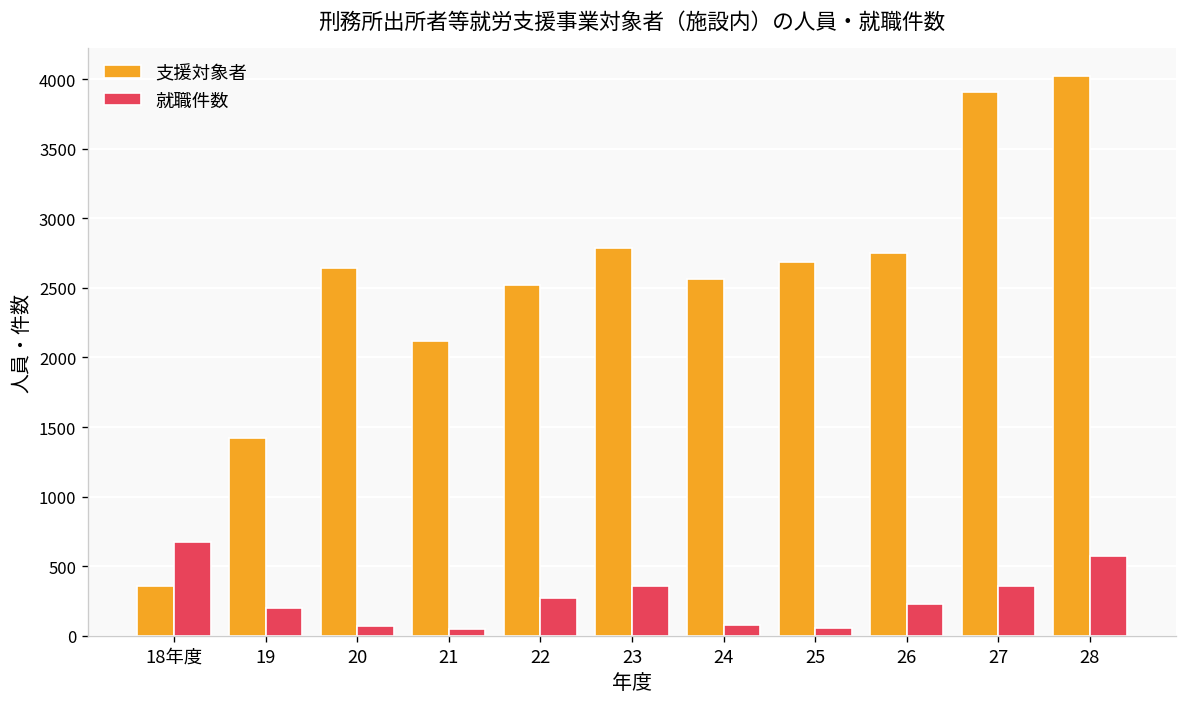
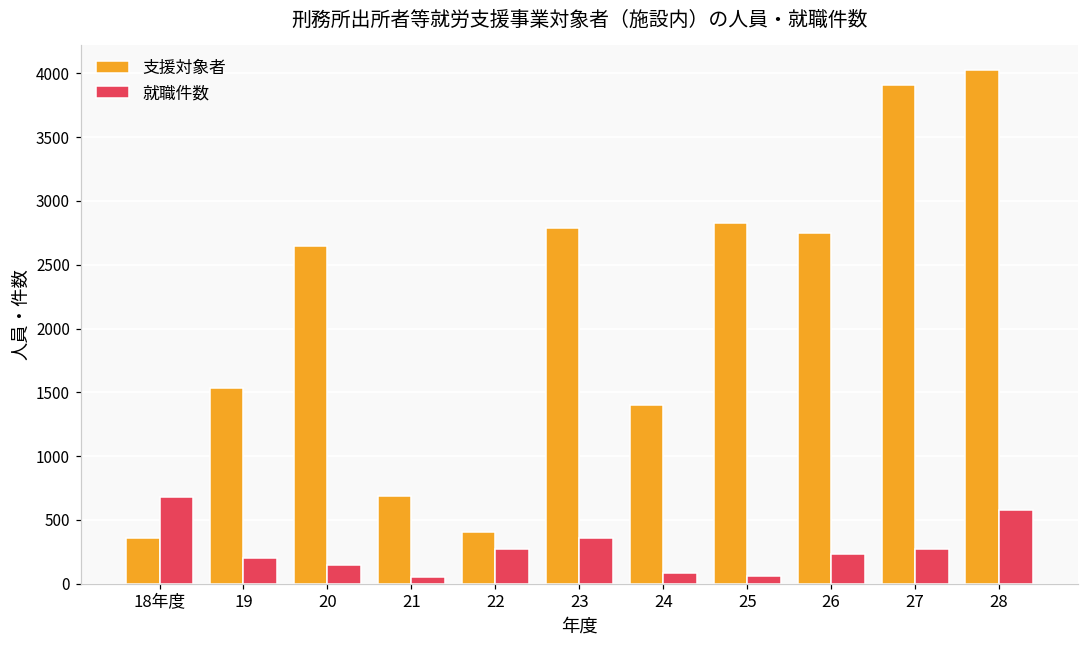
  {
    "支援対象者": {
      "18年度": 360,
-     "19": 1420,
+     "19": 1530,
      "20": 2650,
-     "21": 2120,
-     "22": 2520,
+     "21": 690,
+     "22": 410,
      "23": 2790,
-     "24": 2560,
-     "25": 2690,
+     "24": 1400,
+     "25": 2830,
      "26": 2750,
      "27": 3910,
      "28": 4020
    },
    "就職件数": {
      "18年度": 680,
      "19": 200,
-     "20": 70,
+     "20": 150,
      "21": 50,
      "22": 280,
      "23": 360,
      "24": 80,
      "25": 60,
      "26": 230,
-     "27": 360,
+     "27": 280,
      "28": 580
    }
  }
